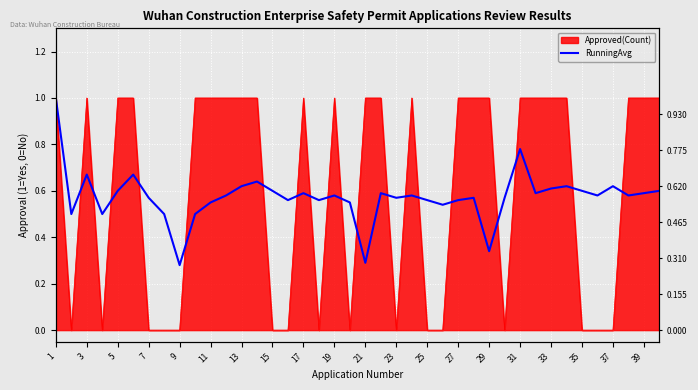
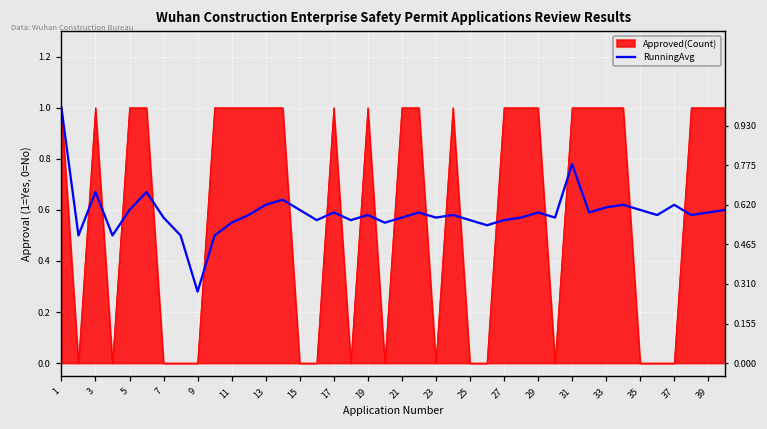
  {
    "Approved(Count)": {
      "3": 1.00,
      "5": 1.00,
      "7": 0.00,
      "9": 0.00,
      "11": 1.00,
      "13": 1.00,
      "15": 0.00,
      "17": 1.00,
      "19": 1.00,
      "21": 1.00,
      "23": 0.00,
      "25": 0.00,
      "27": 1.00,
      "29": 1.00,
      "31": 1.00,
      "33": 1.00,
      "35": 0.00,
      "37": 0.00,
      "39": 1.00
    },
    "RunningAvg": {
      "3": 0.67,
      "5": 0.60,
      "7": 0.57,
      "9": 0.28,
      "11": 0.55,
      "13": 0.62,
      "15": 0.60,
      "17": 0.59,
      "19": 0.58,
-     "21": 0.29,
+     "21": 0.57,
      "23": 0.57,
      "25": 0.56,
      "27": 0.56,
-     "29": 0.34,
+     "29": 0.59,
      "31": 0.78,
      "33": 0.61,
      "35": 0.60,
      "37": 0.62,
      "39": 0.59
    }
  }
